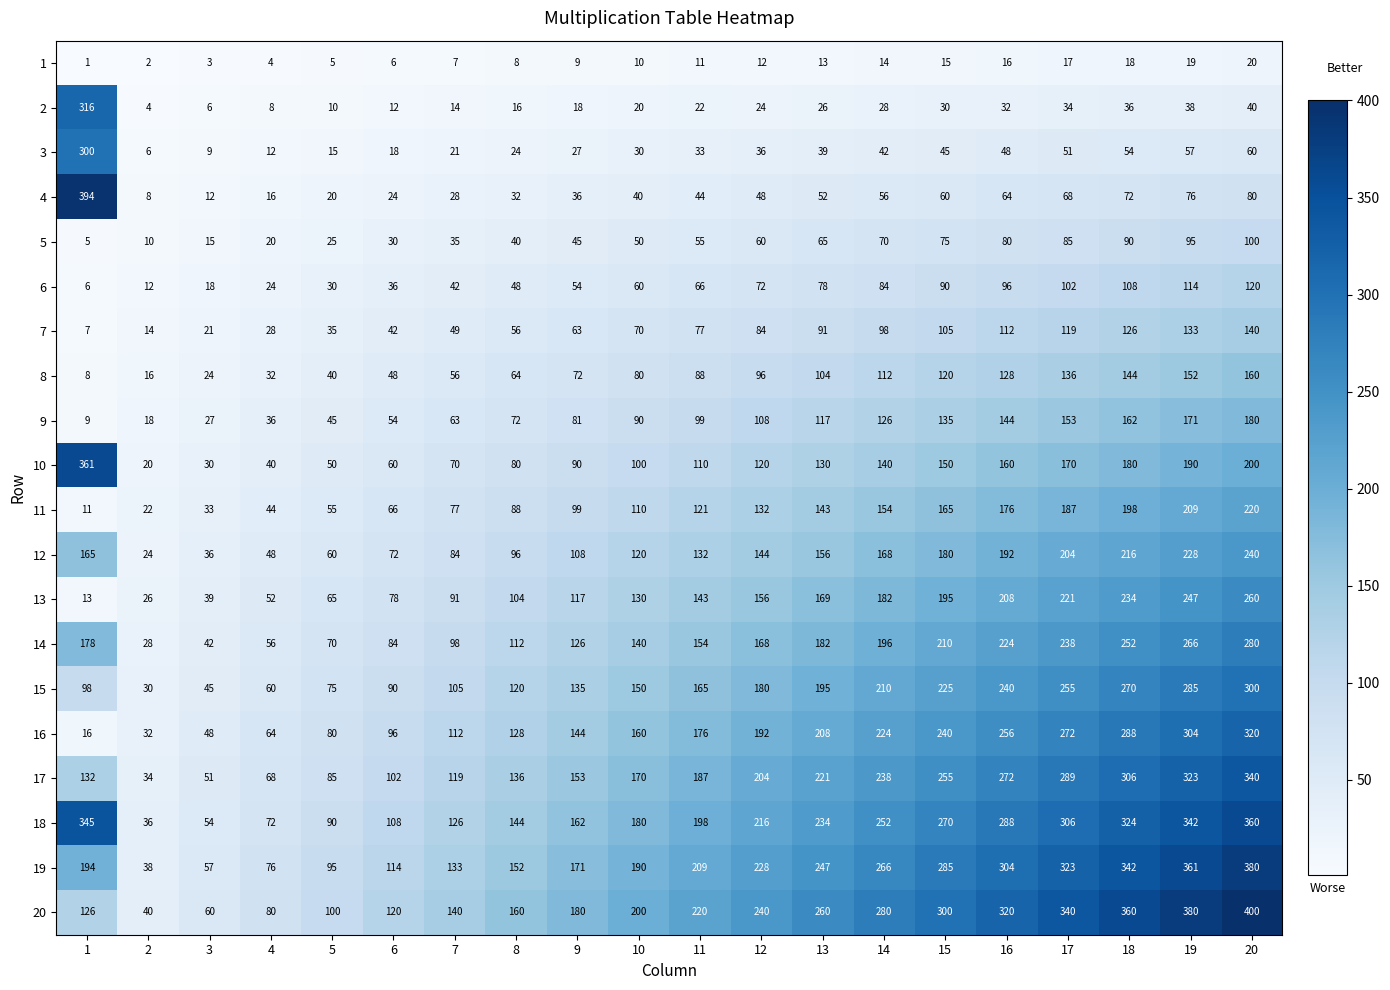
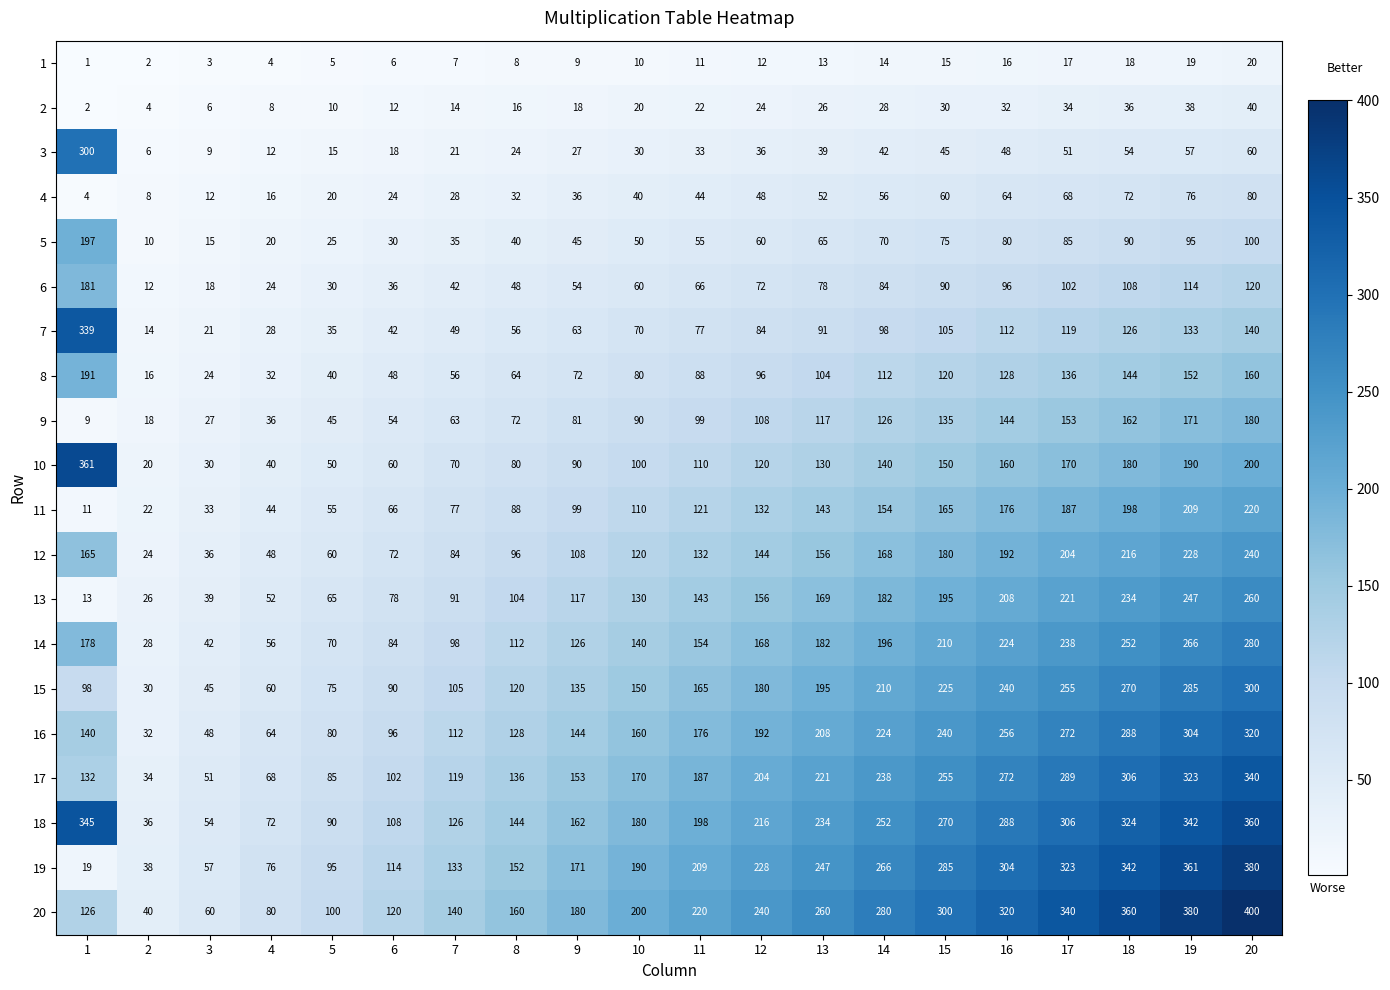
  {
    "2": {
-     "1": 316,
+     "1": 2,
      "2": 4,
      "3": 6,
      "4": 8,
      "5": 10,
      "6": 12,
      "7": 14,
      "8": 16,
      "9": 18,
      "10": 20,
      "11": 22,
      "12": 24,
      "13": 26,
      "14": 28,
      "15": 30,
      "16": 32,
      "17": 34,
      "18": 36,
      "19": 38,
      "20": 40
    },
    "4": {
-     "1": 394,
+     "1": 4,
      "2": 8,
      "3": 12,
      "4": 16,
      "5": 20,
      "6": 24,
      "7": 28,
      "8": 32,
      "9": 36,
      "10": 40,
      "11": 44,
      "12": 48,
      "13": 52,
      "14": 56,
      "15": 60,
      "16": 64,
      "17": 68,
      "18": 72,
      "19": 76,
      "20": 80
    },
    "5": {
-     "1": 5,
+     "1": 197,
      "2": 10,
      "3": 15,
      "4": 20,
      "5": 25,
      "6": 30,
      "7": 35,
      "8": 40,
      "9": 45,
      "10": 50,
      "11": 55,
      "12": 60,
      "13": 65,
      "14": 70,
      "15": 75,
      "16": 80,
      "17": 85,
      "18": 90,
      "19": 95,
      "20": 100
    },
    "6": {
-     "1": 6,
+     "1": 181,
      "2": 12,
      "3": 18,
      "4": 24,
      "5": 30,
      "6": 36,
      "7": 42,
      "8": 48,
      "9": 54,
      "10": 60,
      "11": 66,
      "12": 72,
      "13": 78,
      "14": 84,
      "15": 90,
      "16": 96,
      "17": 102,
      "18": 108,
      "19": 114,
      "20": 120
    },
    "7": {
-     "1": 7,
+     "1": 339,
      "2": 14,
      "3": 21,
      "4": 28,
      "5": 35,
      "6": 42,
      "7": 49,
      "8": 56,
      "9": 63,
      "10": 70,
      "11": 77,
      "12": 84,
      "13": 91,
      "14": 98,
      "15": 105,
      "16": 112,
      "17": 119,
      "18": 126,
      "19": 133,
      "20": 140
    },
    "8": {
-     "1": 8,
+     "1": 191,
      "2": 16,
      "3": 24,
      "4": 32,
      "5": 40,
      "6": 48,
      "7": 56,
      "8": 64,
      "9": 72,
      "10": 80,
      "11": 88,
      "12": 96,
      "13": 104,
      "14": 112,
      "15": 120,
      "16": 128,
      "17": 136,
      "18": 144,
      "19": 152,
      "20": 160
    },
    "16": {
-     "1": 16,
+     "1": 140,
      "2": 32,
      "3": 48,
      "4": 64,
      "5": 80,
      "6": 96,
      "7": 112,
      "8": 128,
      "9": 144,
      "10": 160,
      "11": 176,
      "12": 192,
      "13": 208,
      "14": 224,
      "15": 240,
      "16": 256,
      "17": 272,
      "18": 288,
      "19": 304,
      "20": 320
    },
    "19": {
-     "1": 194,
+     "1": 19,
      "2": 38,
      "3": 57,
      "4": 76,
      "5": 95,
      "6": 114,
      "7": 133,
      "8": 152,
      "9": 171,
      "10": 190,
      "11": 209,
      "12": 228,
      "13": 247,
      "14": 266,
      "15": 285,
      "16": 304,
      "17": 323,
      "18": 342,
      "19": 361,
      "20": 380
    }
  }
